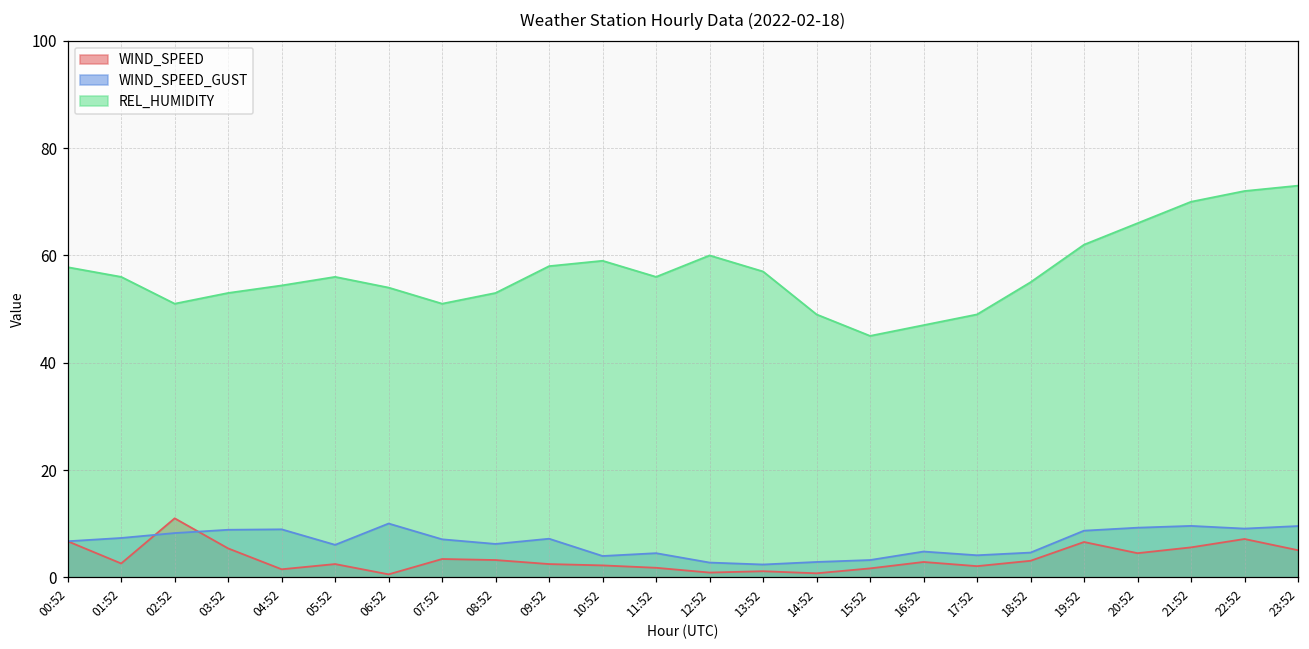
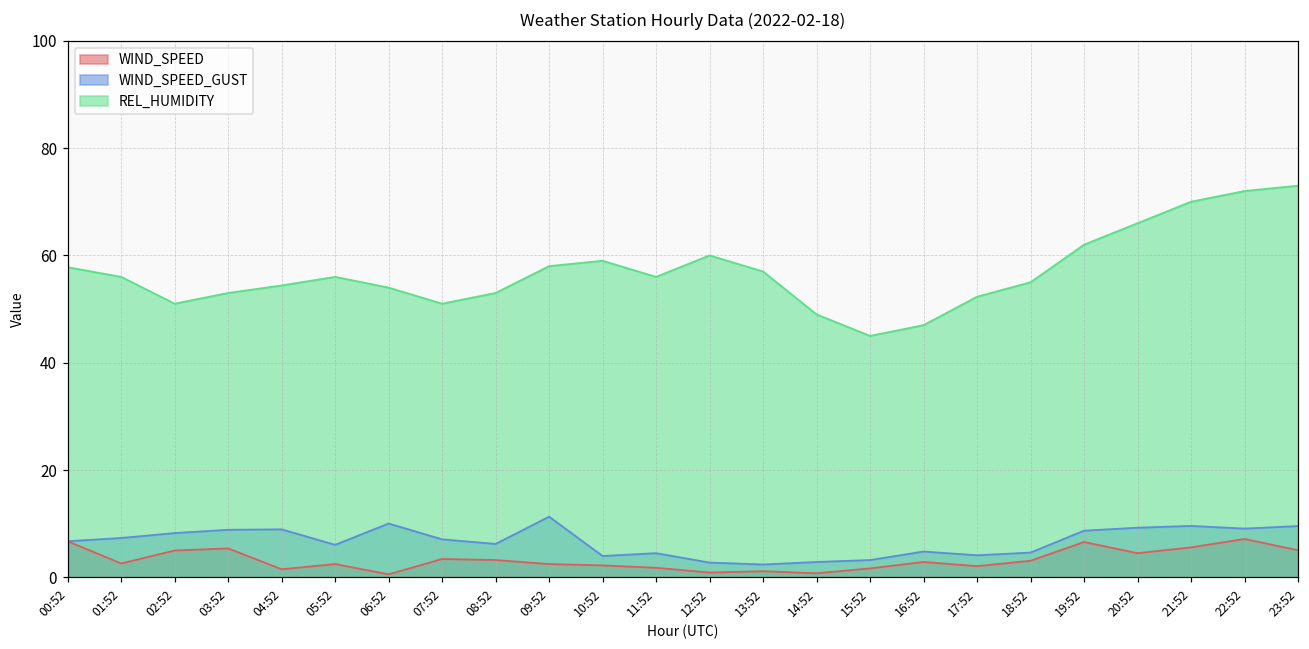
  {
    "WIND_SPEED": {
      "01:52": 3,
-     "02:52": 11,
+     "02:52": 5,
      "03:52": 5,
      "04:52": 2,
      "05:52": 2,
      "06:52": 1,
      "07:52": 3,
      "08:52": 3,
      "09:52": 2,
      "10:52": 2,
      "11:52": 2,
      "12:52": 1,
      "13:52": 1,
      "14:52": 1,
      "15:52": 2,
      "16:52": 3,
      "17:52": 2,
      "18:52": 3,
      "19:52": 7,
      "20:52": 5,
      "21:52": 6,
      "22:52": 7,
      "23:52": 5
    },
    "WIND_SPEED_GUST": {
      "01:52": 7,
      "02:52": 8,
      "03:52": 9,
      "04:52": 9,
      "05:52": 6,
      "06:52": 10,
      "07:52": 7,
      "08:52": 6,
-     "09:52": 7,
+     "09:52": 11,
      "10:52": 4,
      "11:52": 5,
      "12:52": 3,
      "13:52": 2,
      "14:52": 3,
      "15:52": 3,
      "16:52": 5,
      "17:52": 4,
      "18:52": 5,
      "19:52": 9,
      "20:52": 9,
      "21:52": 10,
      "22:52": 9,
      "23:52": 10
    },
    "REL_HUMIDITY": {
      "00:52": 58,
      "01:52": 56,
      "02:52": 51,
      "03:52": 53,
      "04:52": 54,
      "05:52": 56,
      "06:52": 54,
      "07:52": 51,
      "08:52": 53,
      "09:52": 58,
      "10:52": 59,
      "11:52": 56,
      "12:52": 60,
      "13:52": 57,
      "14:52": 49,
      "15:52": 45,
      "16:52": 47,
-     "17:52": 49,
+     "17:52": 52,
      "18:52": 55,
      "19:52": 62,
      "20:52": 66,
      "21:52": 70,
      "22:52": 72,
      "23:52": 73
    }
  }
